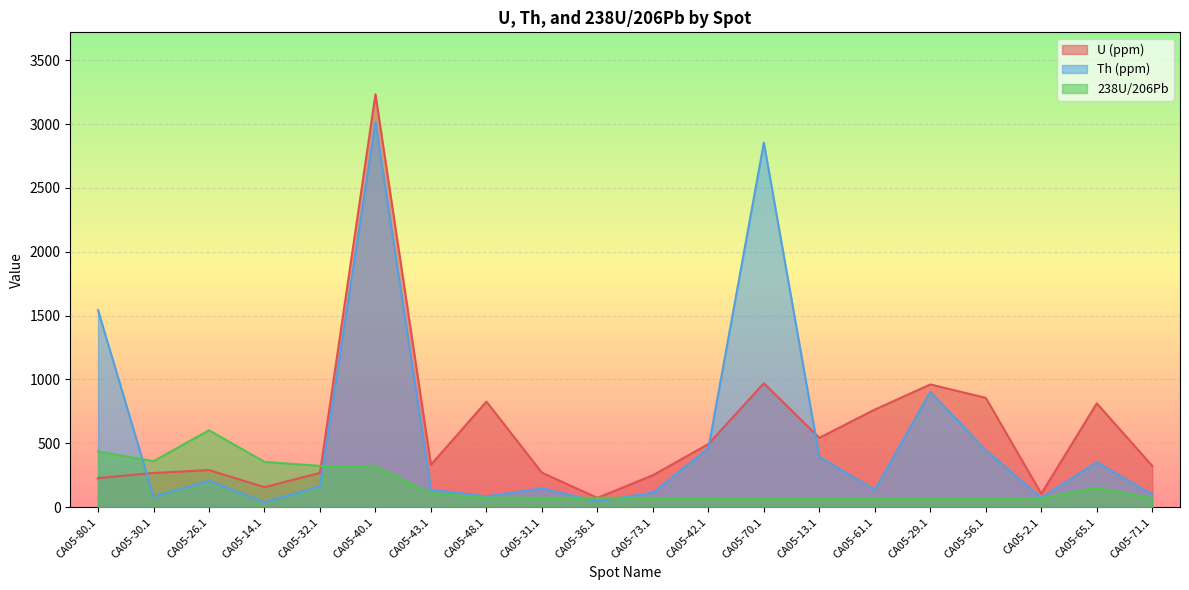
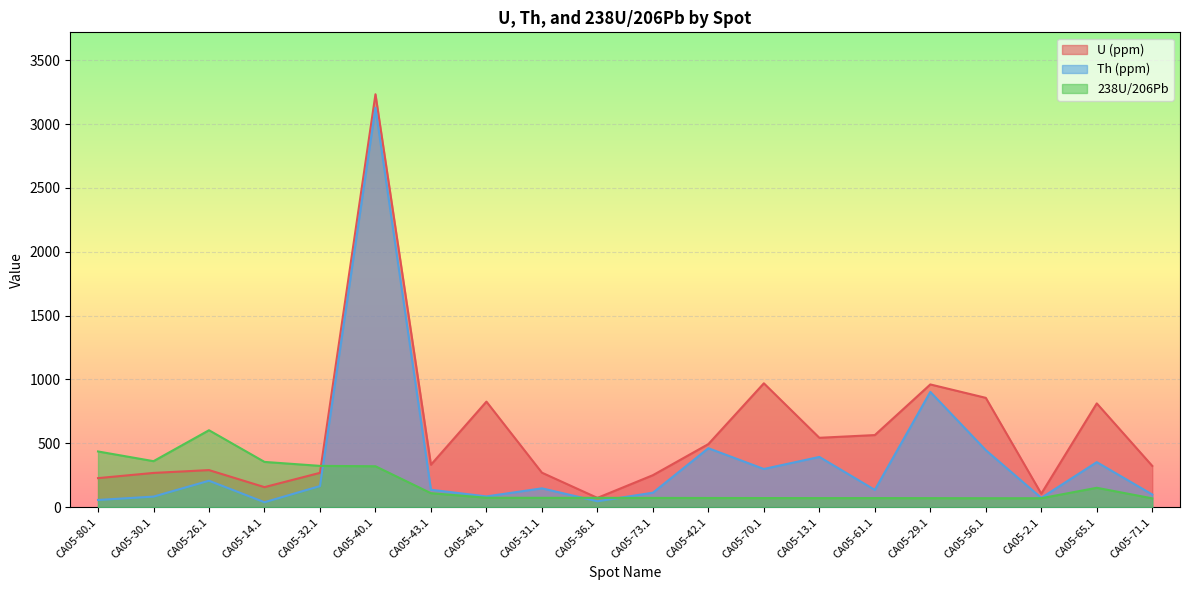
  {
    "U (ppm)": {
      "CA05-80.1": 230,
      "CA05-30.1": 270,
      "CA05-26.1": 290,
      "CA05-14.1": 160,
      "CA05-32.1": 270,
      "CA05-40.1": 3230,
      "CA05-43.1": 330,
      "CA05-48.1": 830,
      "CA05-31.1": 270,
      "CA05-73.1": 250,
      "CA05-42.1": 490,
      "CA05-70.1": 970,
      "CA05-13.1": 540,
-     "CA05-61.1": 760,
+     "CA05-61.1": 560,
      "CA05-29.1": 960,
      "CA05-56.1": 860,
      "CA05-2.1": 110,
      "CA05-65.1": 810,
      "CA05-71.1": 320
    },
    "Th (ppm)": {
-     "CA05-80.1": 1540,
+     "CA05-80.1": 60,
      "CA05-30.1": 80,
      "CA05-26.1": 210,
      "CA05-14.1": 40,
      "CA05-32.1": 170,
-     "CA05-40.1": 3020,
+     "CA05-40.1": 3130,
      "CA05-43.1": 140,
      "CA05-31.1": 150,
      "CA05-36.1": 50,
      "CA05-73.1": 110,
      "CA05-42.1": 460,
-     "CA05-70.1": 2860,
+     "CA05-70.1": 300,
      "CA05-13.1": 390,
      "CA05-61.1": 140,
      "CA05-29.1": 900,
      "CA05-56.1": 450,
      "CA05-65.1": 350,
      "CA05-71.1": 100
    },
    "238U/206Pb": {
      "CA05-80.1": 440,
      "CA05-30.1": 360,
      "CA05-26.1": 600,
      "CA05-14.1": 350,
      "CA05-32.1": 320,
      "CA05-40.1": 320,
      "CA05-43.1": 110,
      "CA05-31.1": 70,
      "CA05-73.1": 70,
      "CA05-42.1": 70,
      "CA05-70.1": 70,
      "CA05-13.1": 70,
      "CA05-61.1": 70,
      "CA05-29.1": 70,
      "CA05-56.1": 70,
      "CA05-65.1": 150,
      "CA05-71.1": 70
    }
  }
